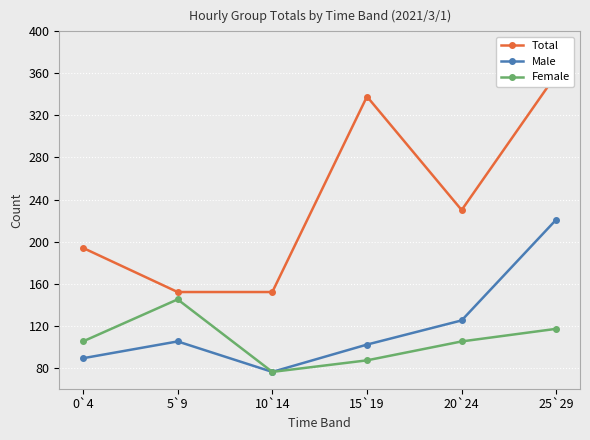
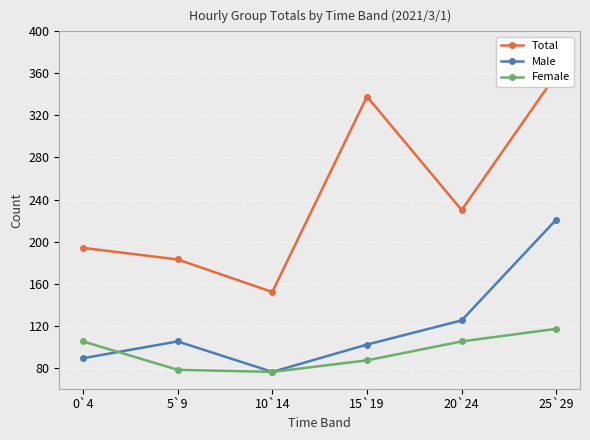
  {
    "Total": {
      "0`4": 194,
-     "5`9": 152,
+     "5`9": 183,
      "10`14": 152,
      "15`19": 338,
      "20`24": 230
    },
    "Male": {
      "0`4": 89,
      "5`9": 105,
      "15`19": 102,
      "20`24": 125,
      "25`29": 221
    },
    "Female": {
      "0`4": 105,
-     "5`9": 145,
+     "5`9": 78,
      "15`19": 87,
      "20`24": 105,
      "25`29": 117
    }
  }
